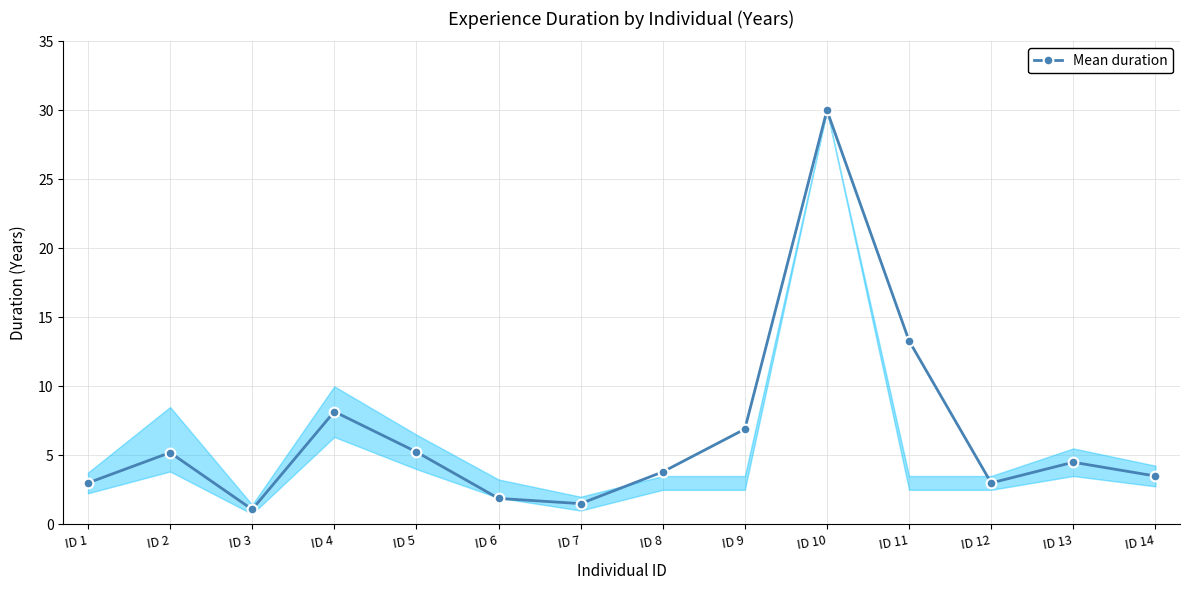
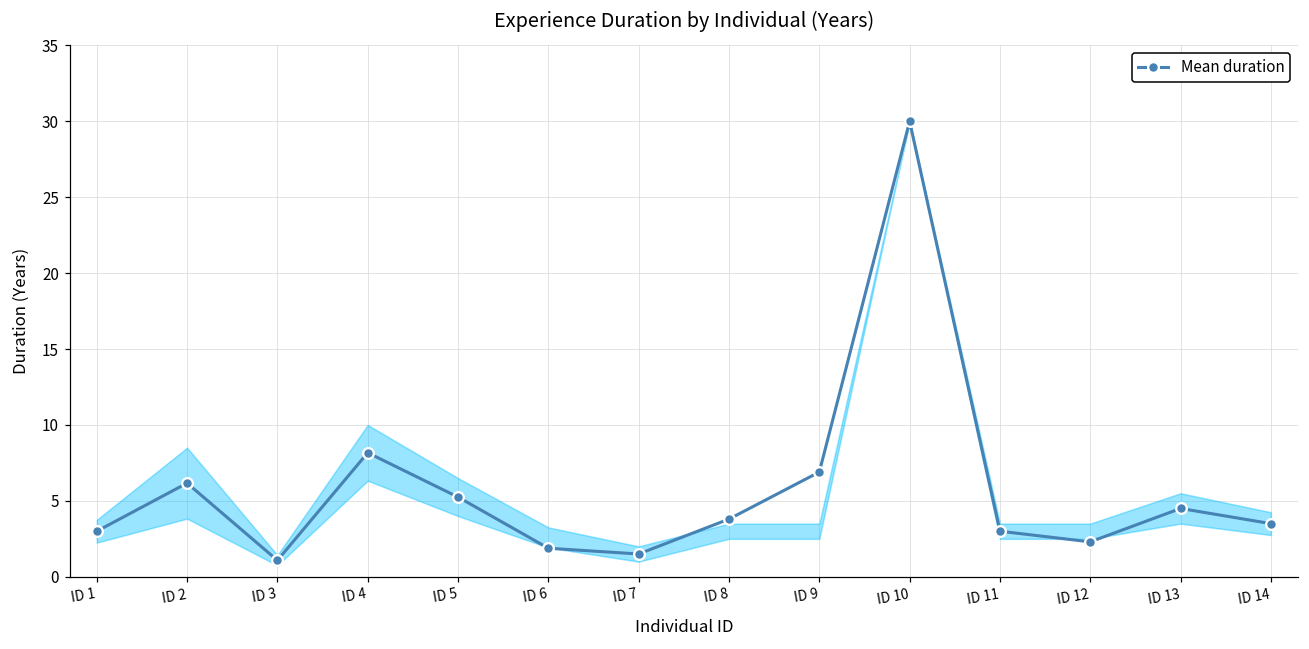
  {
    "Mean duration": {
      "ID 1": 3.0,
-     "ID 2": 5.2,
+     "ID 2": 6.2,
      "ID 3": 1.1,
      "ID 4": 8.2,
      "ID 5": 5.3,
      "ID 6": 1.9,
      "ID 7": 1.5,
      "ID 8": 3.8,
      "ID 9": 6.9,
-     "ID 11": 13.3,
-     "ID 12": 3.0,
+     "ID 11": 3.0,
+     "ID 12": 2.3,
      "ID 13": 4.5,
      "ID 14": 3.5
    }
  }
